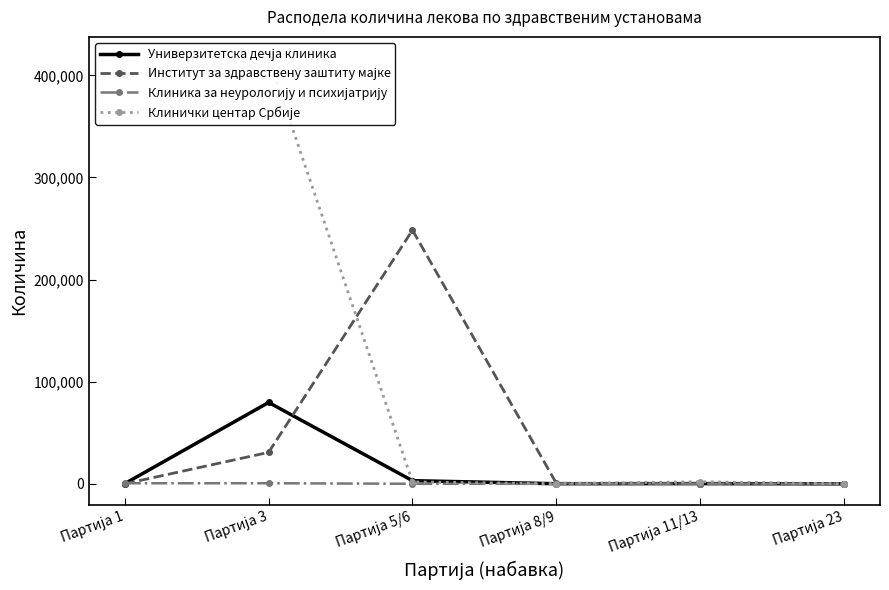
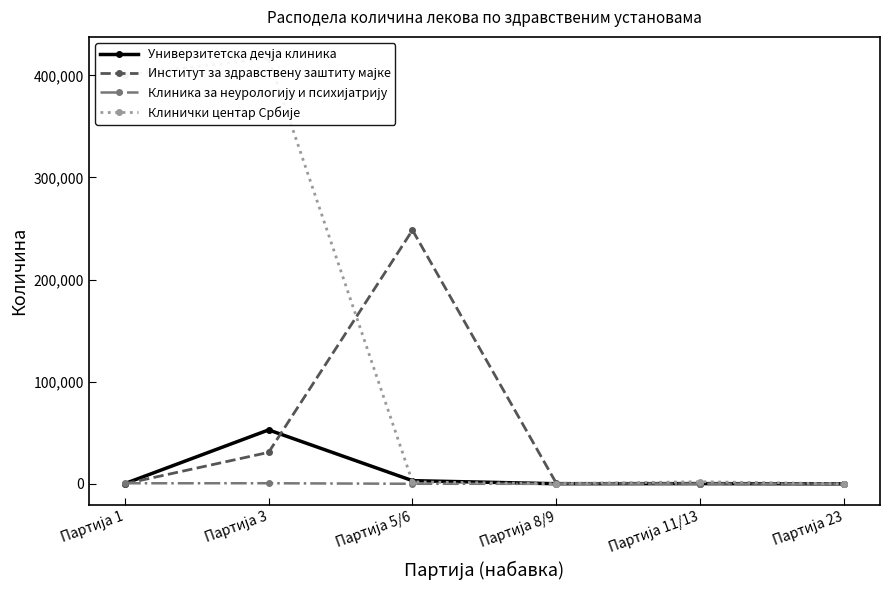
  {
    "Универзитетска дечја клиника": {
-     "Партија 3": "80,000"
+     "Партија 3": "53,000"
    }
  }
